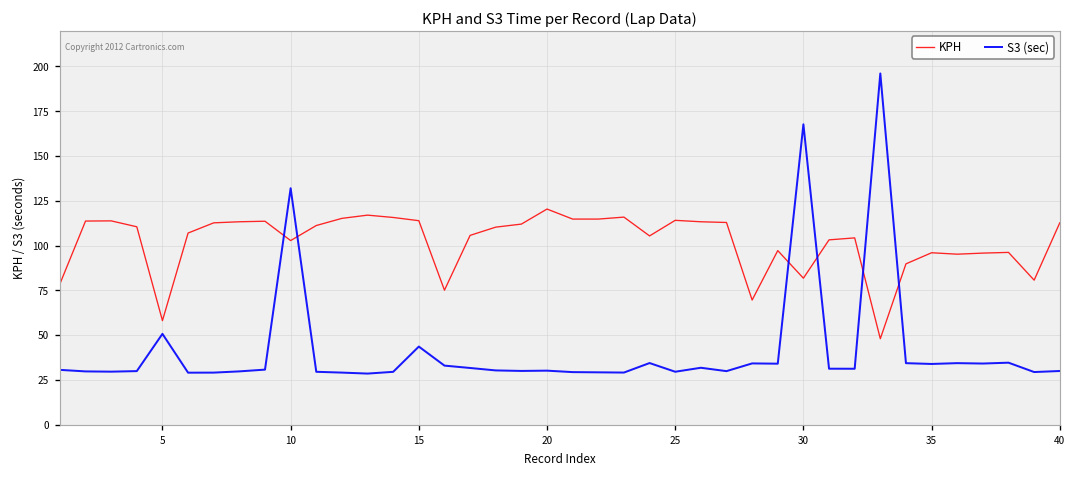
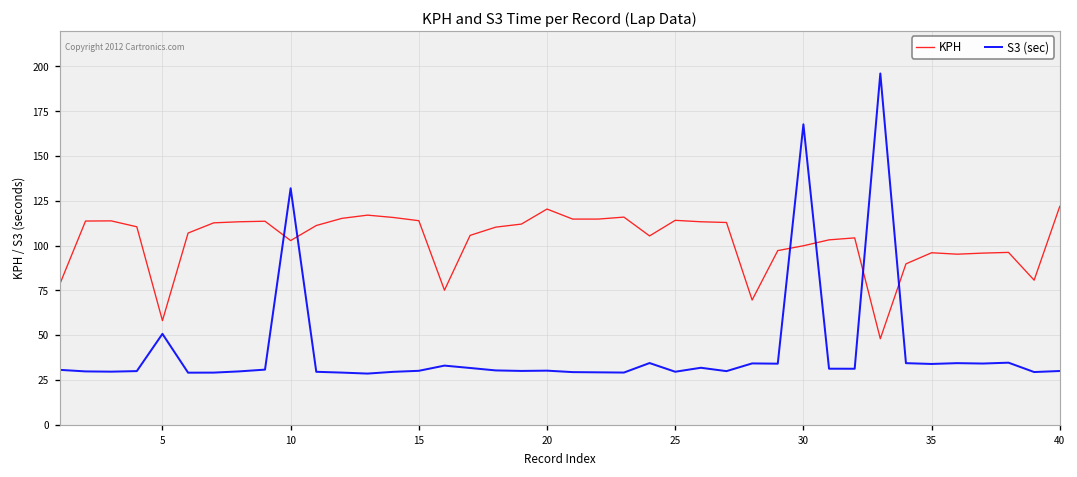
  {
    "KPH": {
      "5": 58,
      "10": 103,
      "15": 114,
      "20": 120,
      "25": 114,
-     "30": 82,
+     "30": 100,
      "35": 96,
-     "40": 113
+     "40": 122
    },
    "S3 (sec)": {
      "5": 51,
      "10": 132,
-     "15": 44,
+     "15": 30,
      "20": 30,
      "25": 30,
      "30": 168,
      "35": 34,
      "40": 30
    }
  }
